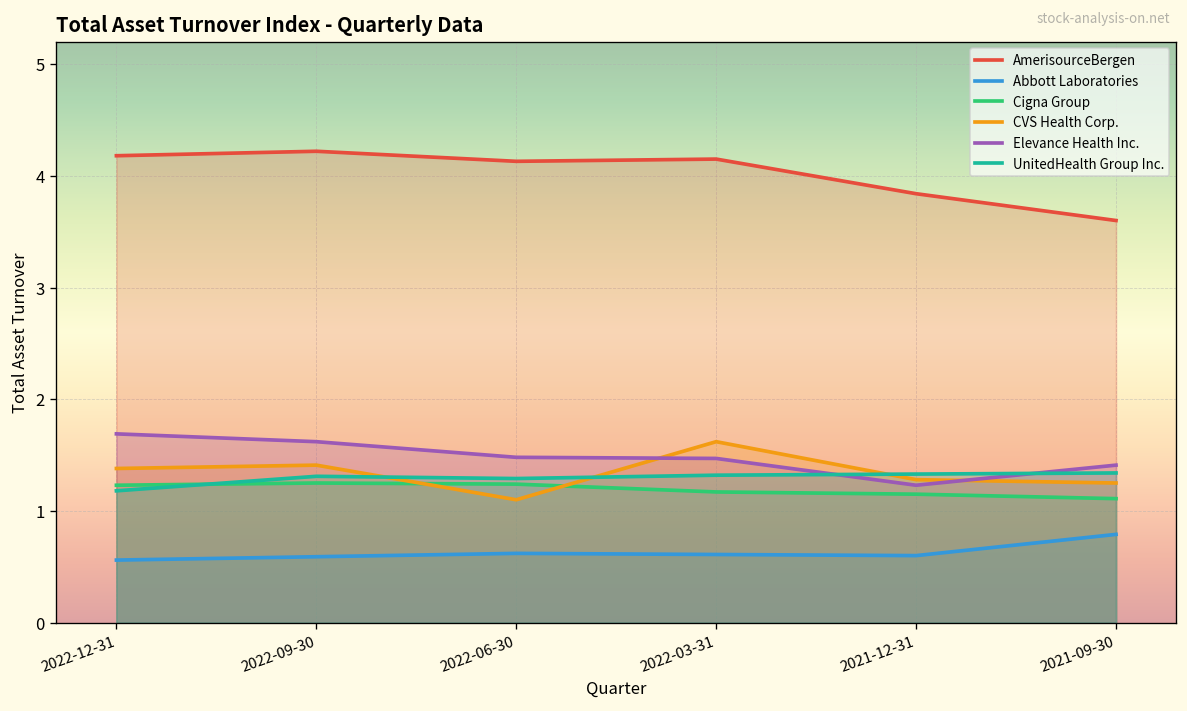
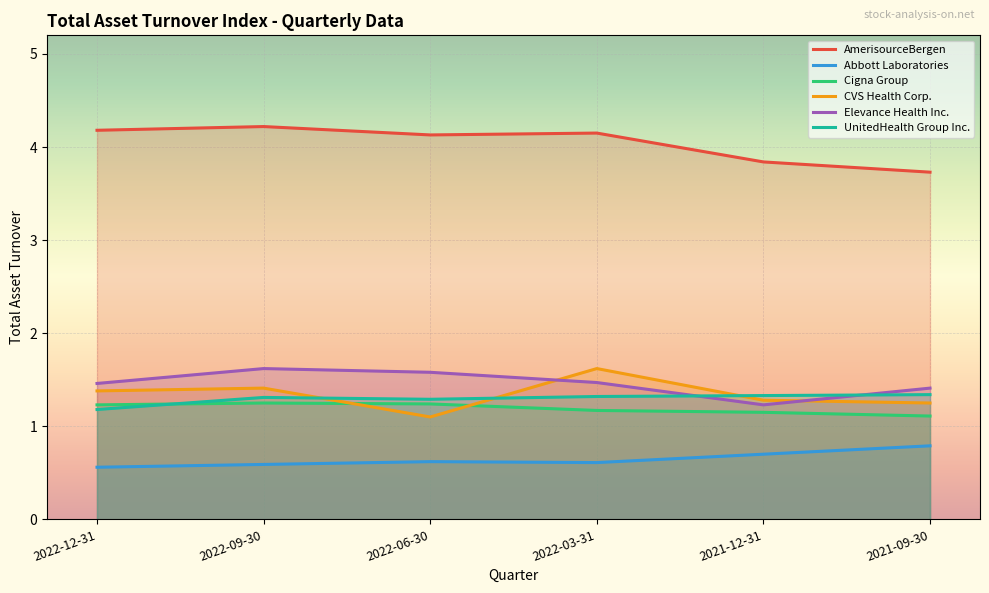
  {
    "AmerisourceBergen": {
      "2022-12-31": 4.2,
      "2022-09-30": 4.2,
      "2022-06-30": 4.1,
      "2022-03-31": 4.2,
      "2021-12-31": 3.8,
-     "2021-09-30": 3.6
+     "2021-09-30": 3.7
    },
    "Abbott Laboratories": {
      "2022-12-31": 0.6,
      "2022-09-30": 0.6,
      "2022-06-30": 0.6,
      "2022-03-31": 0.6,
-     "2021-12-31": 0.6,
+     "2021-12-31": 0.7,
      "2021-09-30": 0.8
    },
    "CVS Health Corp.": {
      "2022-12-31": 1.4,
      "2022-09-30": 1.4,
      "2022-06-30": 1.1,
      "2022-03-31": 1.6,
      "2021-12-31": 1.3,
      "2021-09-30": 1.3
    },
    "Elevance Health Inc.": {
-     "2022-12-31": 1.7,
+     "2022-12-31": 1.5,
      "2022-09-30": 1.6,
-     "2022-06-30": 1.5,
+     "2022-06-30": 1.6,
      "2022-03-31": 1.5,
      "2021-12-31": 1.2,
      "2021-09-30": 1.4
    }
  }
